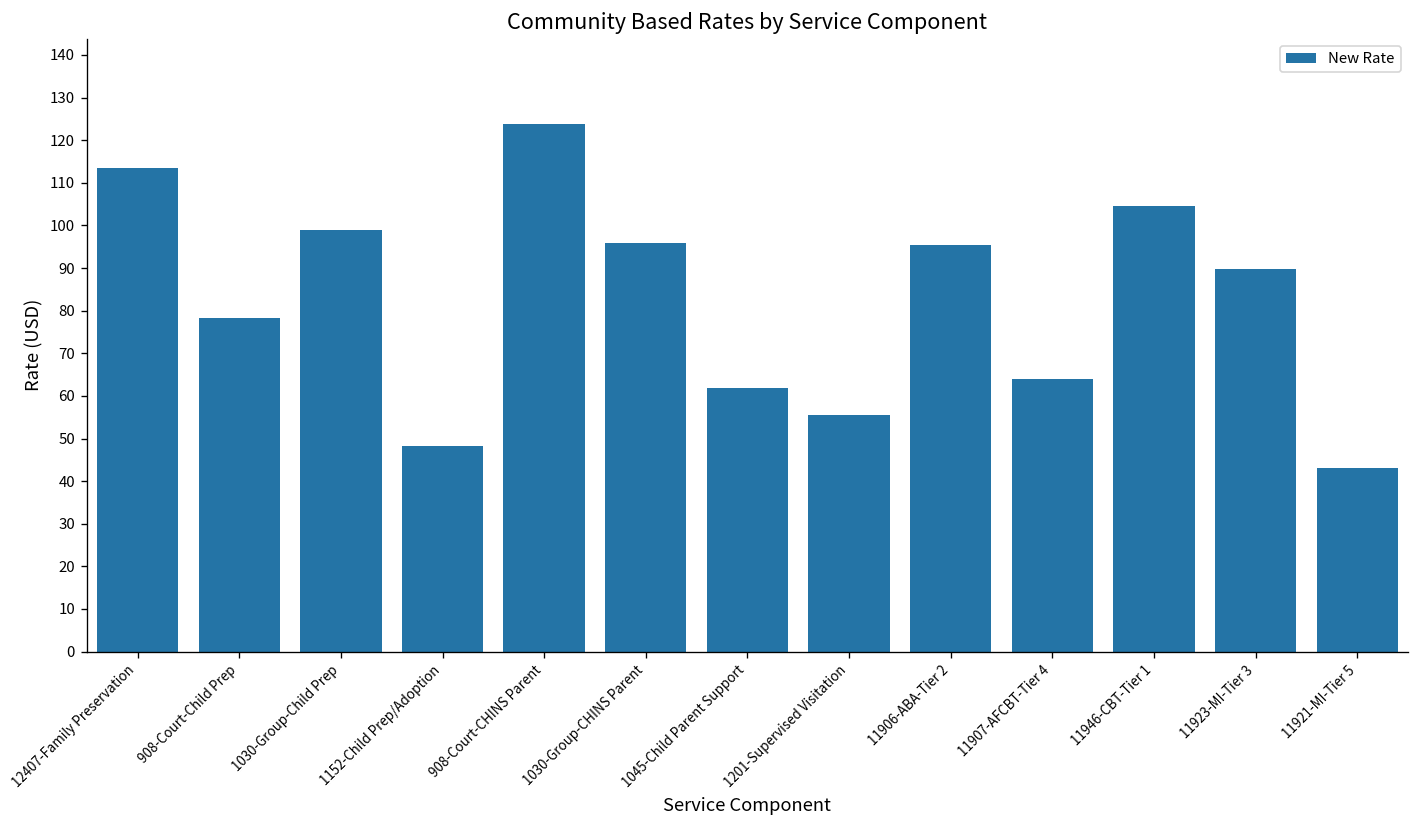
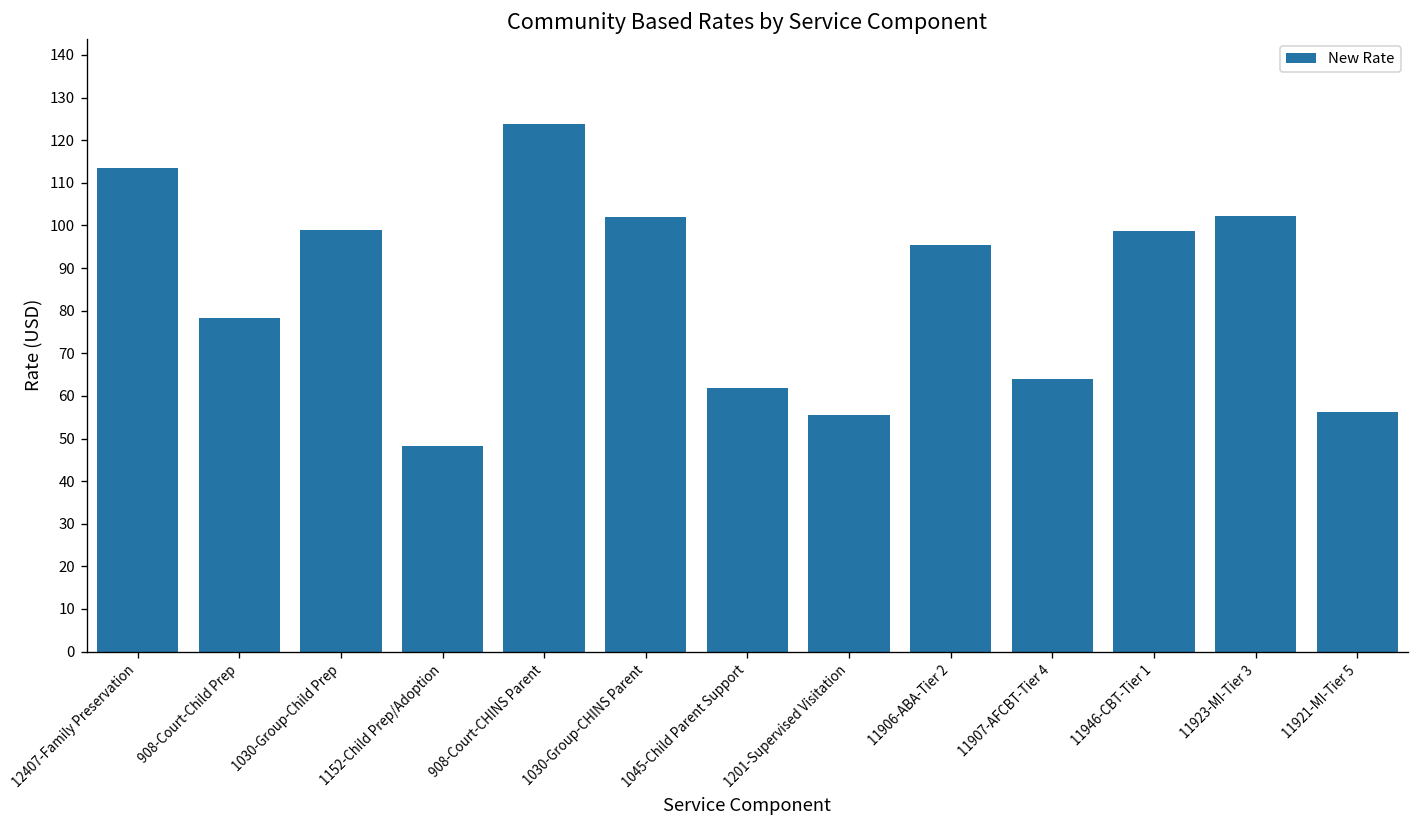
  {
    "12407-Family Preservation": 113,
    "908-Court-Child Prep": 78,
    "1030-Group-Child Prep": 99,
    "1152-Child Prep/Adoption": 48,
    "908-Court-CHINS Parent": 124,
-   "1030-Group-CHINS Parent": 96,
+   "1030-Group-CHINS Parent": 102,
    "1045-Child Parent Support": 62,
    "1201-Supervised Visitation": 56,
    "11906-ABA-Tier 2": 95,
    "11907-AFCBT-Tier 4": 64,
-   "11946-CBT-Tier 1": 105,
-   "11923-MI-Tier 3": 90,
-   "11921-MI-Tier 5": 43
+   "11946-CBT-Tier 1": 99,
+   "11923-MI-Tier 3": 102,
+   "11921-MI-Tier 5": 56
  }
